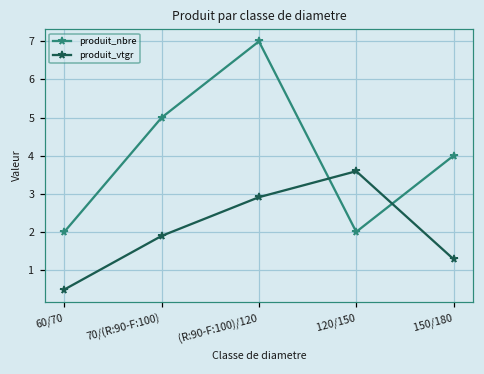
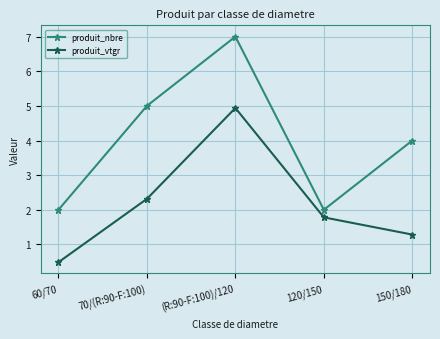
  {
    "produit_nbre": {
      "60/70": 2.0,
      "70/(R:90-F:100)": 5.0,
      "(R:90-F:100)/120": 7.0,
      "120/150": 2.0,
      "150/180": 4.0
    },
    "produit_vtgr": {
      "60/70": 0.5,
-     "70/(R:90-F:100)": 1.9,
-     "(R:90-F:100)/120": 2.9,
-     "120/150": 3.6,
+     "70/(R:90-F:100)": 2.3,
+     "(R:90-F:100)/120": 4.9,
+     "120/150": 1.8,
      "150/180": 1.3
    }
  }
